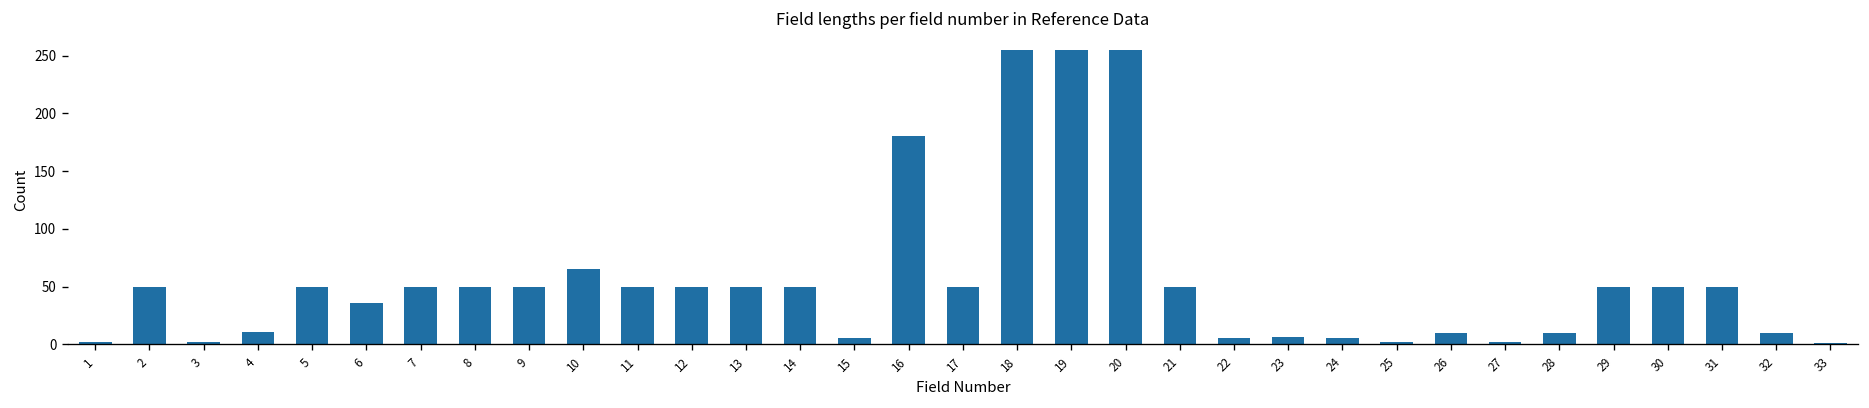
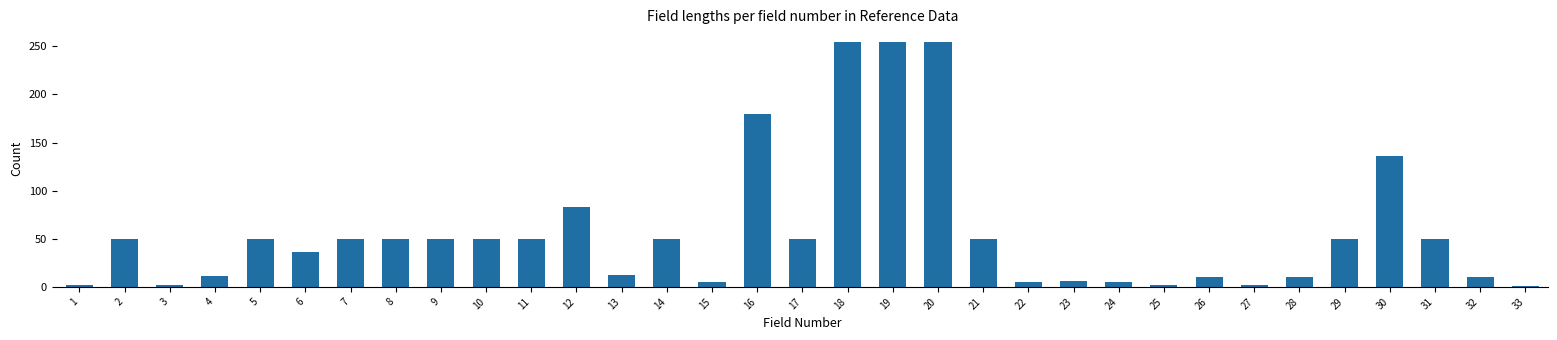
  {
    "2": 50,
    "4": 10,
    "5": 50,
    "6": 40,
    "7": 50,
    "8": 50,
    "9": 50,
-   "10": 70,
+   "10": 50,
    "11": 50,
-   "12": 50,
-   "13": 50,
+   "12": 80,
+   "13": 10,
    "14": 50,
    "15": 10,
    "16": 180,
    "17": 50,
    "18": 260,
    "19": 260,
    "20": 260,
    "21": 50,
    "22": 10,
    "23": 10,
    "24": 10,
    "26": 10,
    "28": 10,
    "29": 50,
-   "30": 50,
+   "30": 140,
    "31": 50,
    "32": 10
  }
